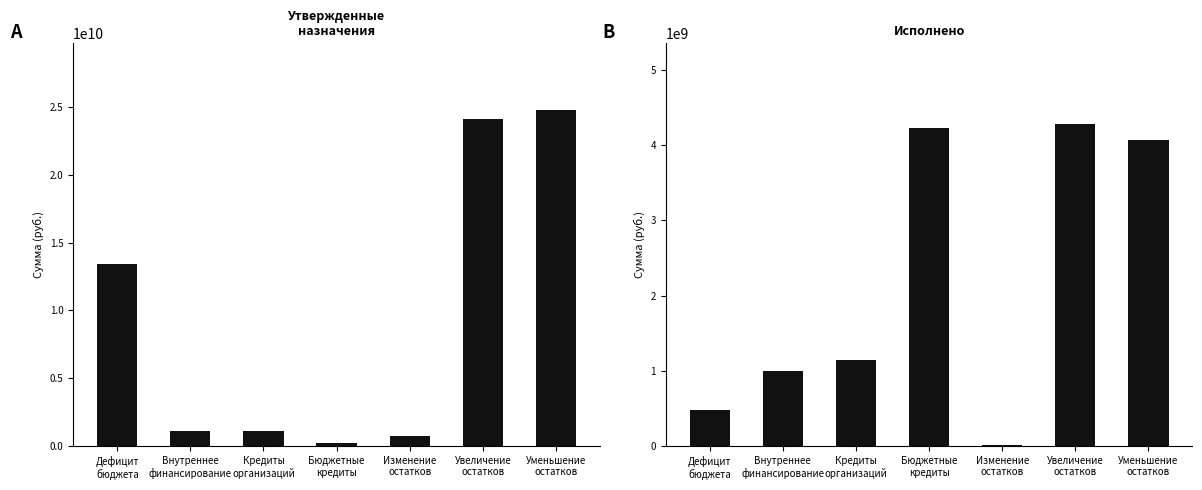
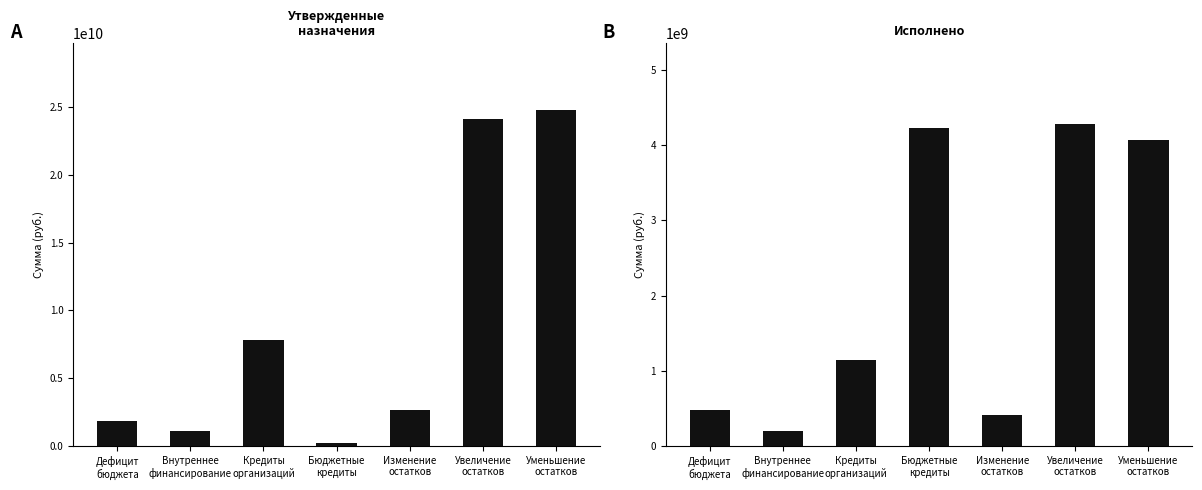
  {
    "Утвержденные назначения": {
-     "Дефицит бюджета": 13500000000,
+     "Дефицит бюджета": 1900000000,
      "Внутреннее финансирование": 1100000000,
-     "Кредиты организаций": 1100000000,
+     "Кредиты организаций": 7800000000,
      "Бюджетные кредиты": 200000000,
-     "Изменение остатков": 800000000,
+     "Изменение остатков": 2700000000,
      "Увеличение остатков": 24100000000,
      "Уменьшение остатков": 24700000000
    },
    "Исполнено": {
      "Дефицит бюджета": 500000000,
-     "Внутреннее финансирование": 1000000000,
+     "Внутреннее финансирование": 200000000,
      "Кредиты организаций": 1100000000,
      "Бюджетные кредиты": 4200000000,
-     "Изменение остатков": 0,
+     "Изменение остатков": 400000000,
      "Увеличение остатков": 4300000000,
      "Уменьшение остатков": 4100000000
    }
  }
